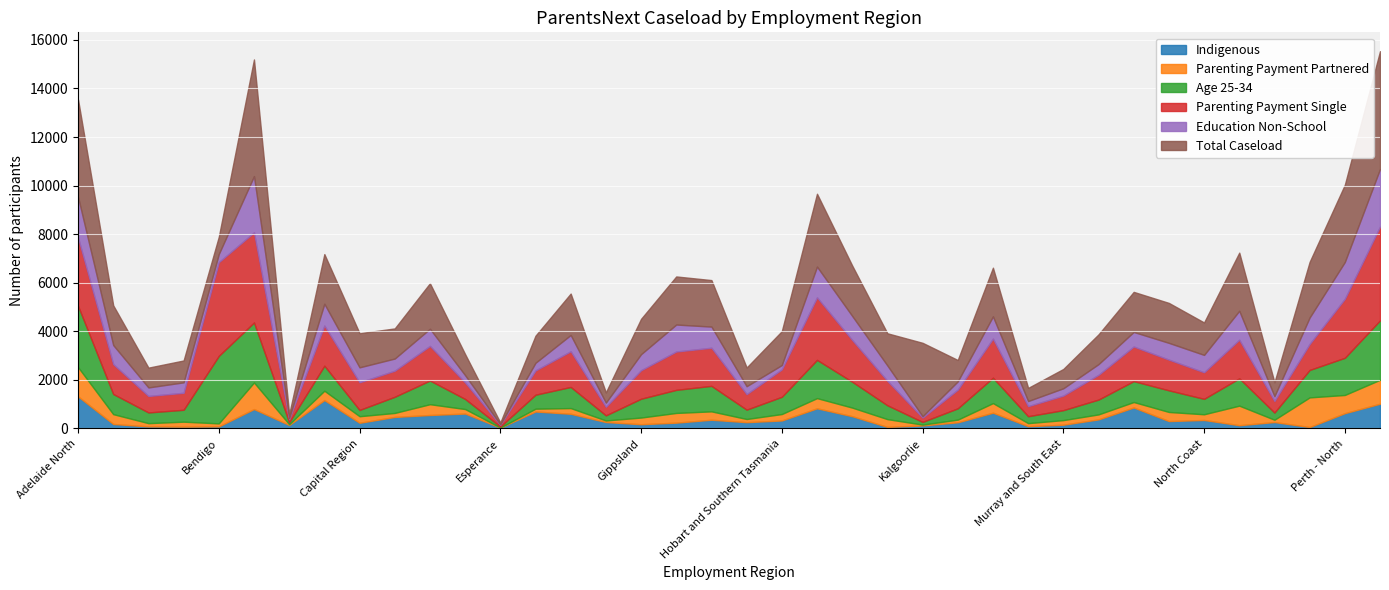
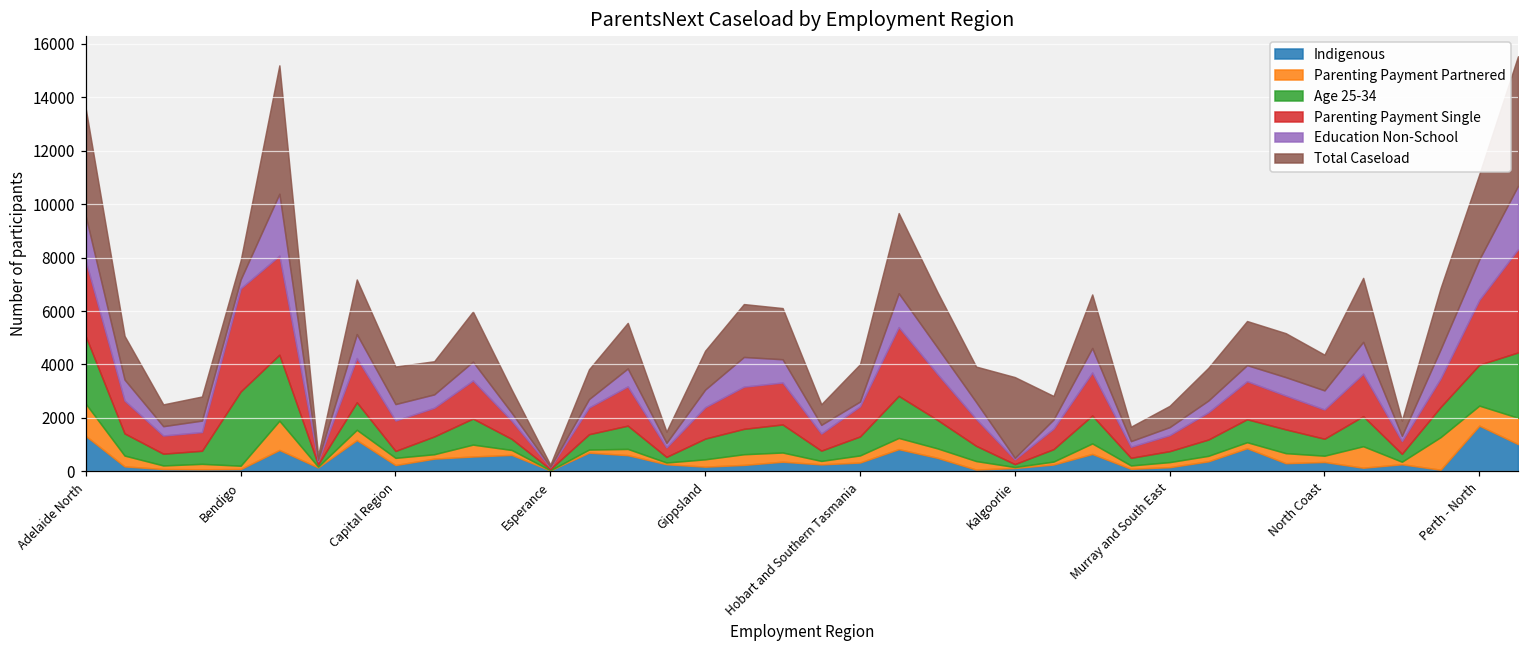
  {
    "Indigenous": {
      "Adelaide North": 1300,
      "Capital Region": 200,
      "Gippsland": 200,
      "Hobart and Southern Tasmania": 300,
      "Murray and South East": 200,
      "North Coast": 400,
-     "Perth - North": 600
+     "Perth - North": 1700
    },
    "Parenting Payment Partnered": {
      "Adelaide North": 1200,
      "Bendigo": 100,
      "Capital Region": 300,
      "Gippsland": 300,
      "Hobart and Southern Tasmania": 300,
      "Murray and South East": 200,
      "North Coast": 200,
      "Perth - North": 800
    },
    "Age 25-34": {
      "Adelaide North": 2500,
      "Bendigo": 2800,
      "Capital Region": 300,
      "Gippsland": 800,
      "Hobart and Southern Tasmania": 700,
      "Kalgoorlie": 100,
      "Murray and South East": 400,
      "North Coast": 600,
      "Perth - North": 1500
    },
    "Parenting Payment Single": {
      "Adelaide North": 2800,
      "Bendigo": 3900,
      "Capital Region": 1100,
      "Gippsland": 1200,
      "Hobart and Southern Tasmania": 1100,
      "Murray and South East": 600,
      "North Coast": 1100,
      "Perth - North": 2400
    },
    "Education Non-School": {
      "Adelaide North": 1700,
      "Bendigo": 300,
      "Capital Region": 600,
      "Gippsland": 700,
      "Hobart and Southern Tasmania": 200,
      "Murray and South East": 300,
      "North Coast": 700,
      "Perth - North": 1500
    },
    "Total Caseload": {
      "Adelaide North": 4000,
      "Bendigo": 700,
      "Capital Region": 1400,
      "Gippsland": 1500,
      "Hobart and Southern Tasmania": 1400,
      "Kalgoorlie": 3000,
      "Murray and South East": 800,
      "North Coast": 1300,
      "Perth - North": 3200
    }
  }
